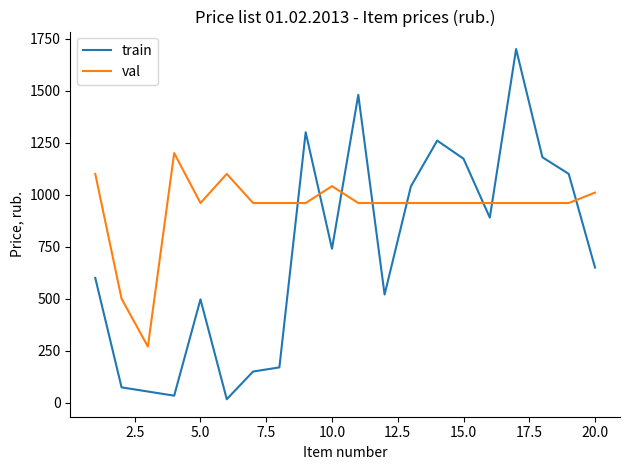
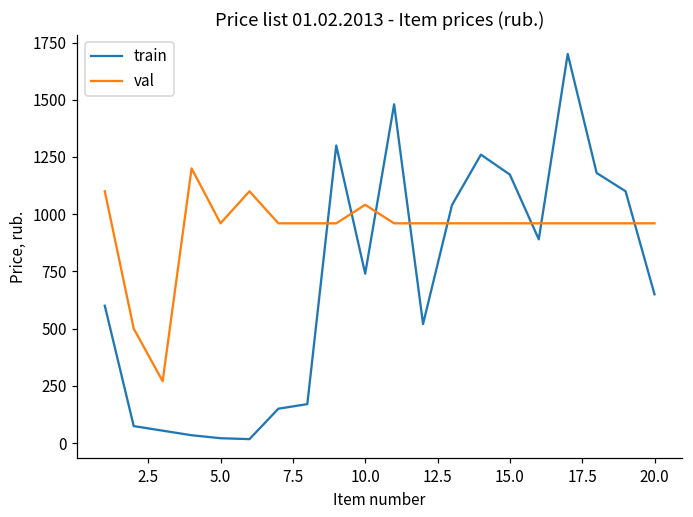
  {
    "train": {
-     "5.0": 500,
+     "5.0": 20,
      "10.0": 740,
      "15.0": 1170,
      "20.0": 650
    },
    "val": {
      "5.0": 960,
      "10.0": 1040,
      "15.0": 960,
-     "20.0": 1010
+     "20.0": 960
    }
  }
